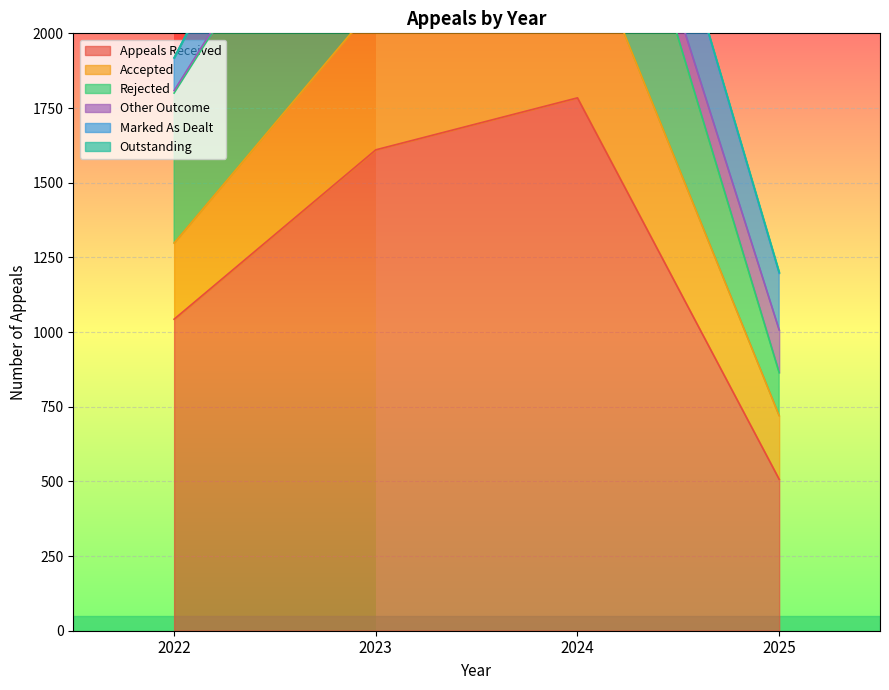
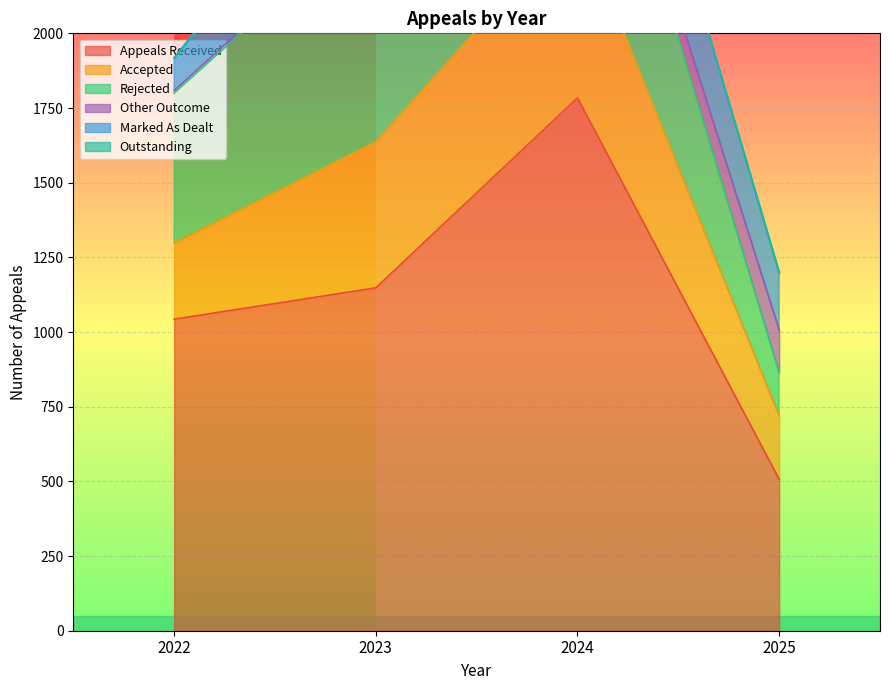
  {
    "Appeals Received": {
      "2022": 1040,
-     "2023": 1610,
+     "2023": 1150,
      "2024": 1780,
      "2025": 510
    },
    "Accepted": {
      "2022": 260,
      "2025": 210
    },
    "Other Outcome": {
      "2025": 140
    }
  }
